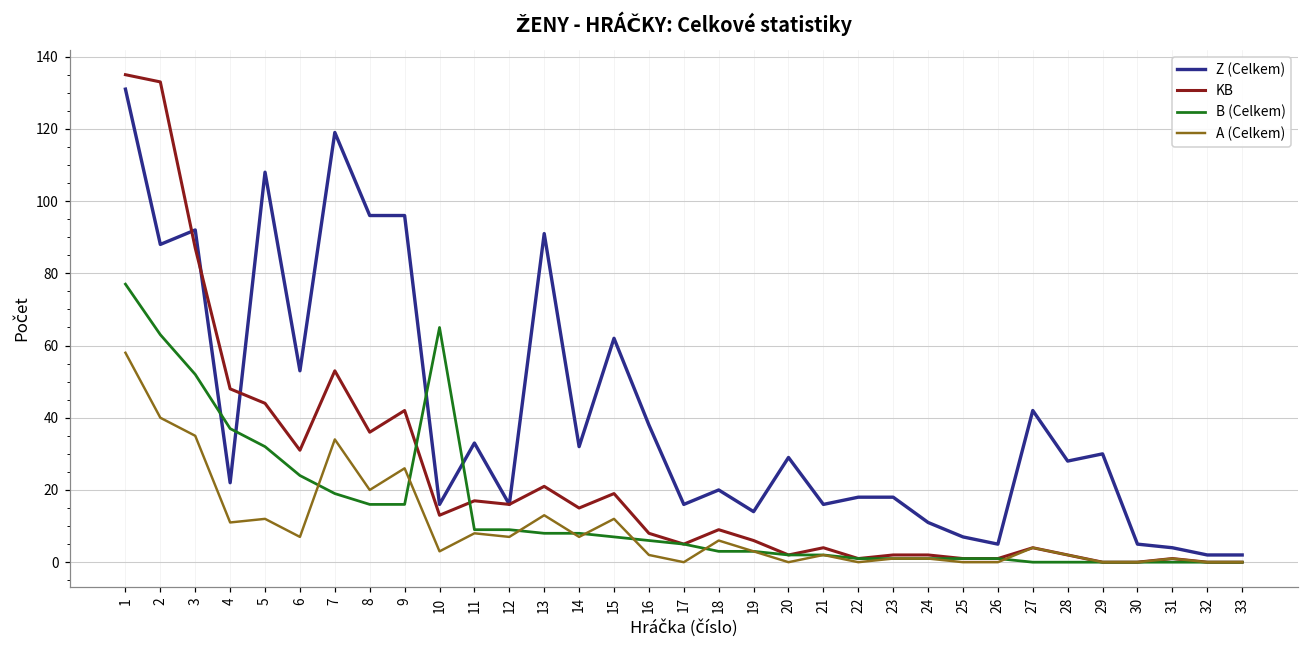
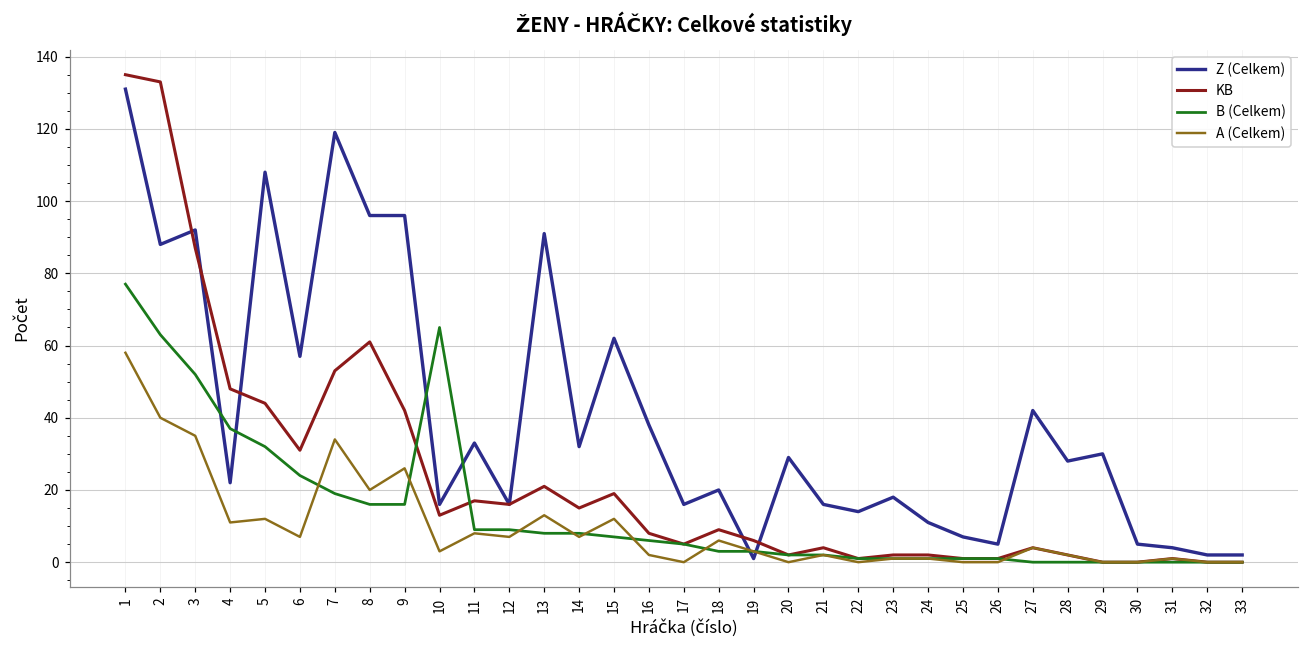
  {
    "Z (Celkem)": {
      "1": 131,
      "2": 88,
      "3": 92,
      "4": 22,
      "5": 108,
-     "6": 53,
+     "6": 57,
      "7": 119,
      "8": 96,
      "9": 96,
      "10": 16,
      "11": 33,
      "13": 91,
      "14": 32,
      "15": 62,
      "16": 38,
      "17": 16,
      "18": 20,
-     "19": 14,
+     "19": 1,
      "20": 29,
      "21": 16,
-     "22": 18,
+     "22": 14,
      "23": 18,
      "24": 11,
      "25": 7,
      "26": 5,
      "27": 42,
      "28": 28,
      "29": 30,
      "30": 5,
      "31": 4,
      "32": 2,
      "33": 2
    },
    "KB": {
      "1": 135,
      "2": 133,
      "3": 87,
      "4": 48,
      "5": 44,
      "6": 31,
      "7": 53,
-     "8": 36,
+     "8": 61,
      "9": 42,
      "10": 13,
      "11": 17,
      "13": 21,
      "14": 15,
      "15": 19,
      "16": 8,
      "18": 9,
      "19": 6,
      "21": 4,
      "23": 2,
      "24": 2
    },
    "B (Celkem)": {
      "1": 77,
      "2": 63,
      "3": 52,
      "4": 37,
      "5": 32,
      "6": 24,
      "7": 19,
      "8": 16,
      "9": 16,
      "10": 65,
      "11": 9,
      "12": 9,
      "13": 8,
      "14": 8,
      "15": 7,
      "16": 6,
      "18": 3,
      "27": 0,
      "28": 0,
      "31": 0
    },
    "A (Celkem)": {
      "1": 58,
      "2": 40,
      "3": 35,
      "4": 11,
      "5": 12,
      "6": 7,
      "7": 34,
      "8": 20,
      "9": 26,
      "10": 3,
      "11": 8,
      "12": 7,
      "13": 13,
      "14": 7,
      "15": 12,
      "16": 2,
      "17": 0,
      "18": 6,
      "20": 0,
      "22": 0,
      "25": 0,
      "26": 0
    }
  }
